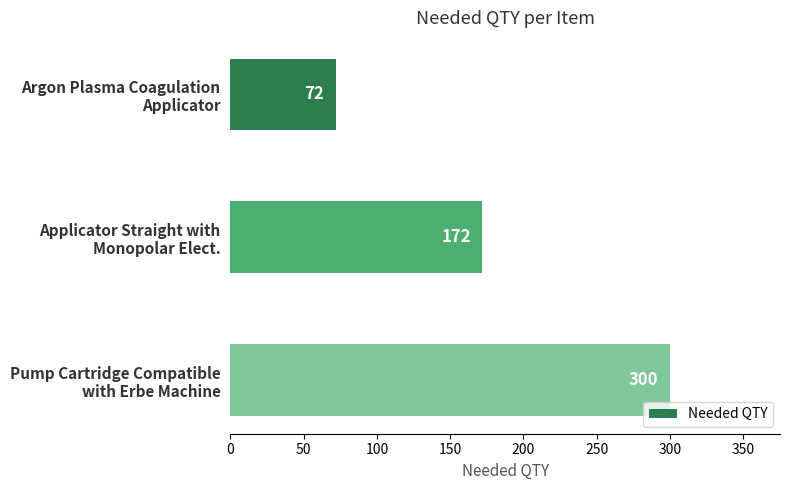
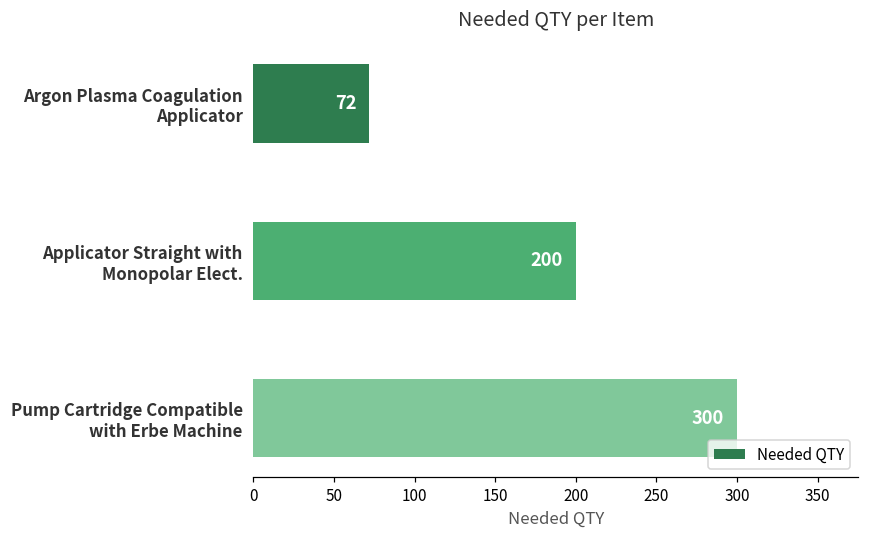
  {
    "Argon Plasma Coagulation Applicator": 72,
-   "Applicator Straight with Monopolar Elect.": 172,
+   "Applicator Straight with Monopolar Elect.": 200,
    "Pump Cartridge Compatible with Erbe Machine": 300
  }
